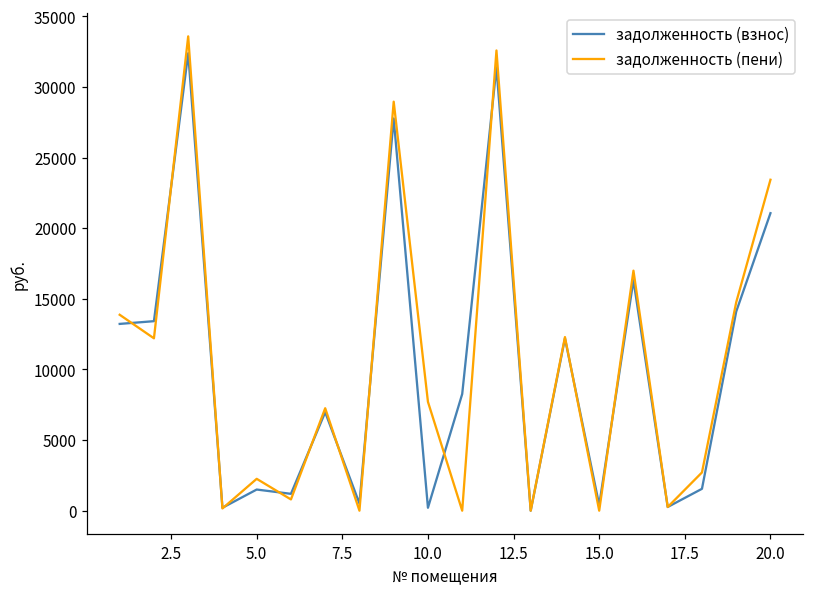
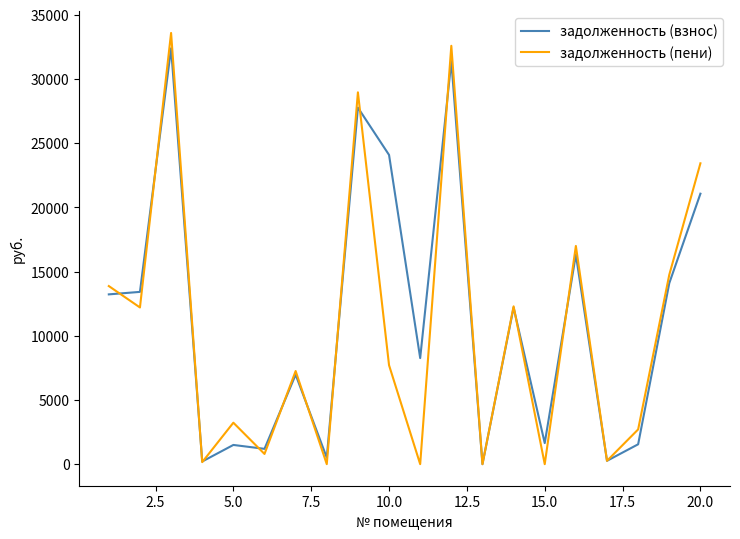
  {
    "задолженность (взнос)": {
      "5.0": 1500,
-     "10.0": 200,
-     "15.0": 400,
+     "10.0": 24100,
+     "15.0": 1600,
      "20.0": 21100
    },
    "задолженность (пени)": {
-     "5.0": 2300,
+     "5.0": 3200,
      "10.0": 7700,
      "15.0": 0,
      "20.0": 23400
    }
  }
